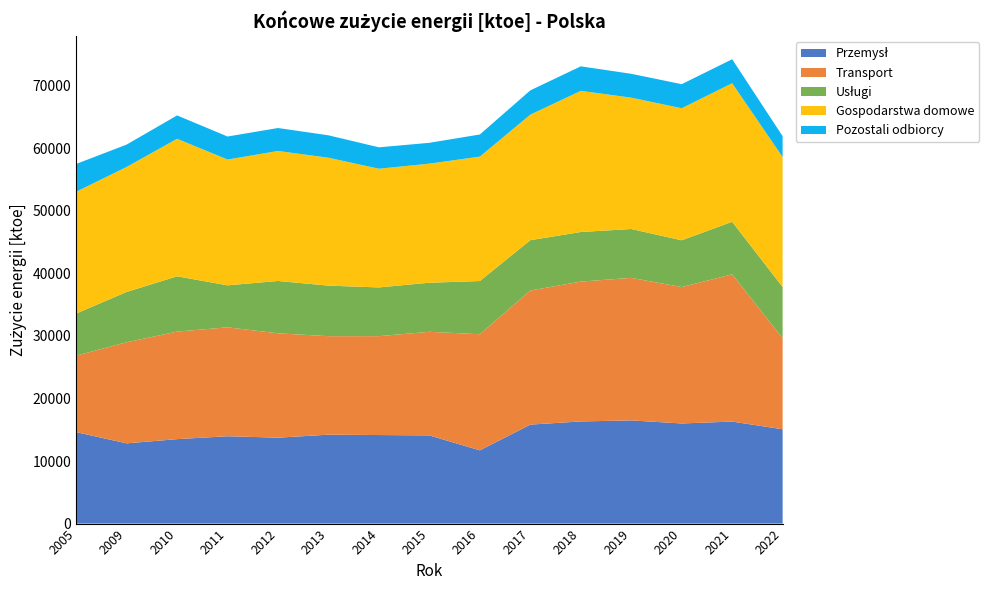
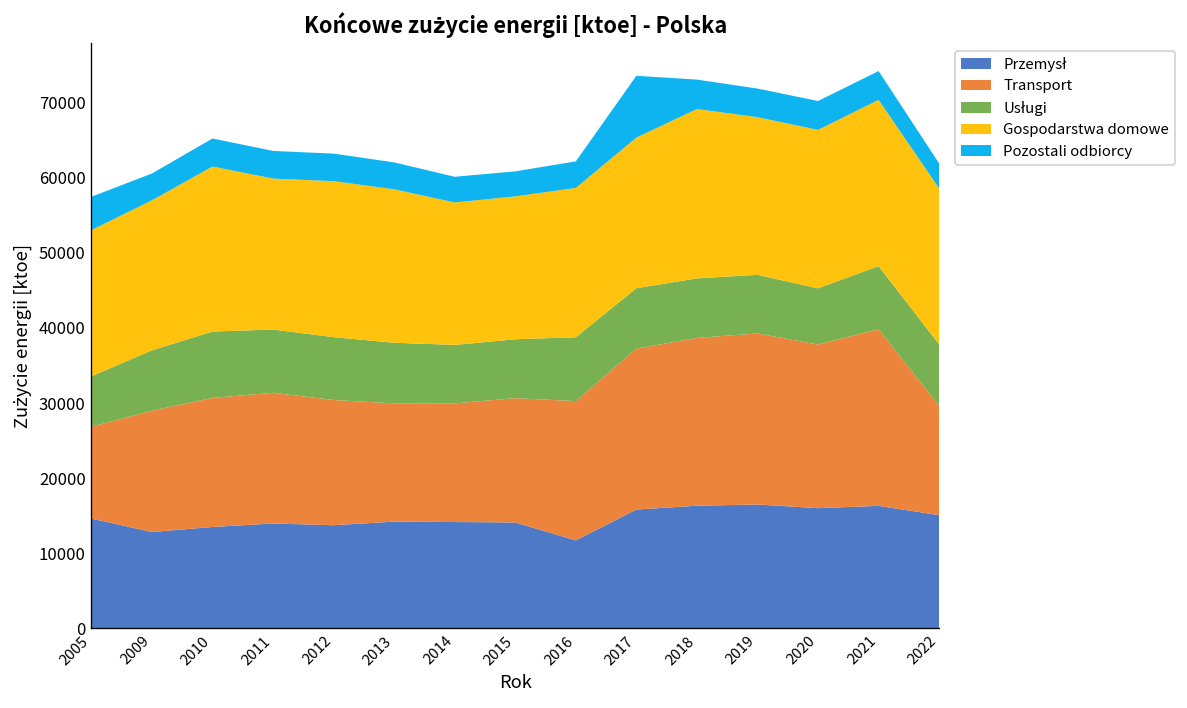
  {
    "Przemysł": {
      "2005": 15000,
      "2009": 13000,
      "2010": 13000,
      "2011": 14000,
      "2012": 14000,
      "2013": 14000,
      "2014": 14000,
      "2015": 14000,
      "2016": 12000,
      "2017": 16000,
      "2018": 16000,
      "2019": 16000,
      "2020": 16000,
      "2021": 16000,
      "2022": 15000
    },
    "Transport": {
      "2005": 12000,
      "2009": 16000,
      "2010": 17000,
      "2011": 17000,
      "2012": 17000,
      "2013": 16000,
      "2014": 16000,
      "2015": 17000,
      "2016": 19000,
      "2017": 21000,
      "2018": 22000,
      "2019": 23000,
      "2020": 22000,
      "2021": 24000,
      "2022": 15000
    },
    "Usługi": {
      "2005": 7000,
      "2009": 8000,
      "2010": 9000,
-     "2011": 7000,
+     "2011": 8000,
      "2012": 8000,
      "2013": 8000,
      "2014": 8000,
      "2015": 8000,
      "2016": 9000,
      "2017": 8000,
      "2018": 8000,
      "2019": 8000,
      "2020": 7000,
      "2021": 8000,
      "2022": 8000
    },
    "Gospodarstwa domowe": {
      "2005": 19000,
      "2009": 20000,
      "2010": 22000,
      "2011": 20000,
      "2012": 21000,
      "2013": 20000,
      "2014": 19000,
      "2015": 19000,
      "2016": 20000,
      "2017": 20000,
      "2018": 23000,
      "2019": 21000,
      "2020": 21000,
      "2021": 22000,
      "2022": 21000
    },
    "Pozostali odbiorcy": {
      "2005": 4000,
      "2009": 4000,
      "2010": 4000,
      "2011": 4000,
      "2012": 4000,
      "2013": 4000,
      "2014": 3000,
      "2015": 3000,
      "2016": 4000,
-     "2017": 4000,
+     "2017": 8000,
      "2018": 4000,
      "2019": 4000,
      "2020": 4000,
      "2021": 4000,
      "2022": 3000
    }
  }
